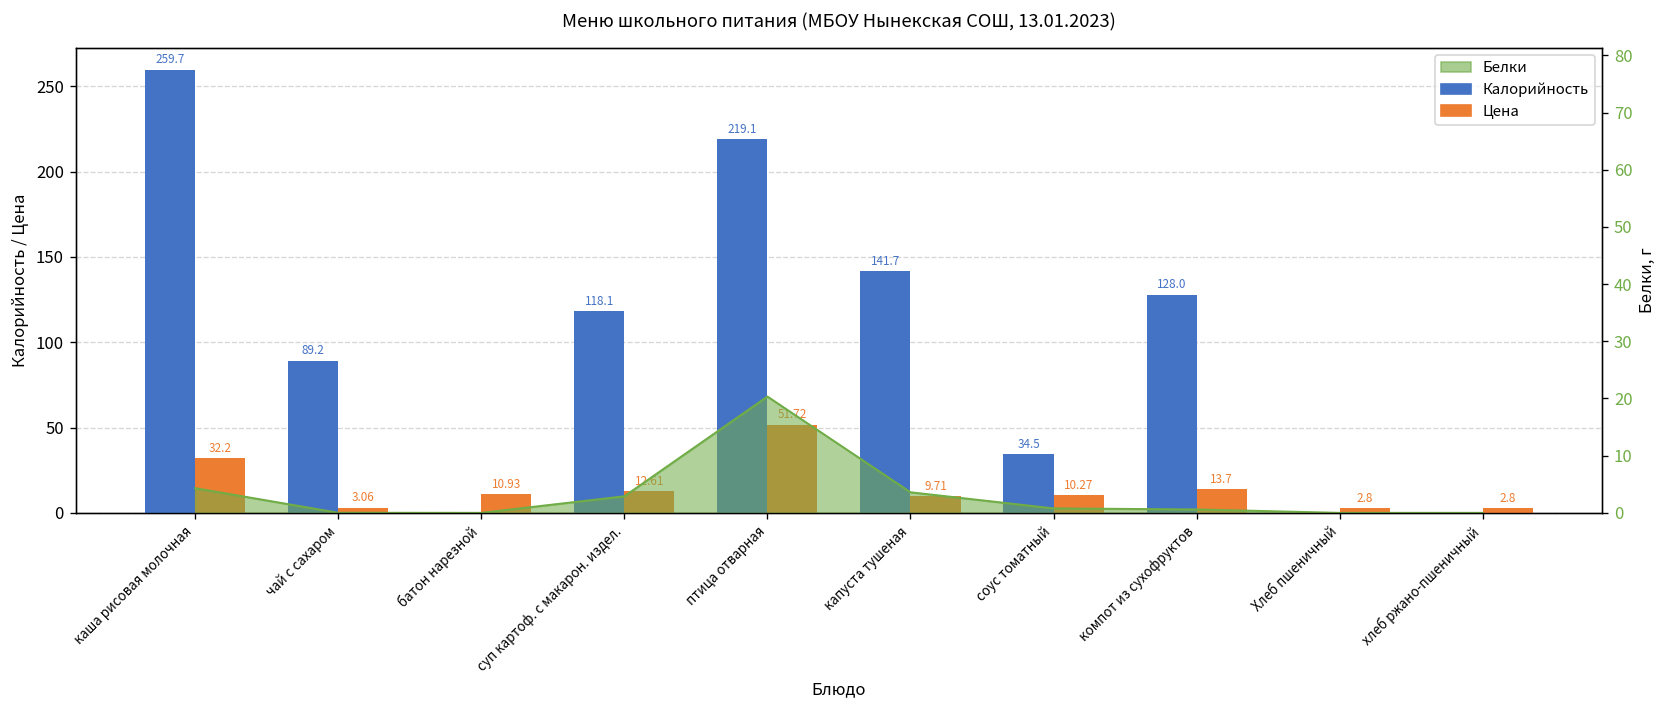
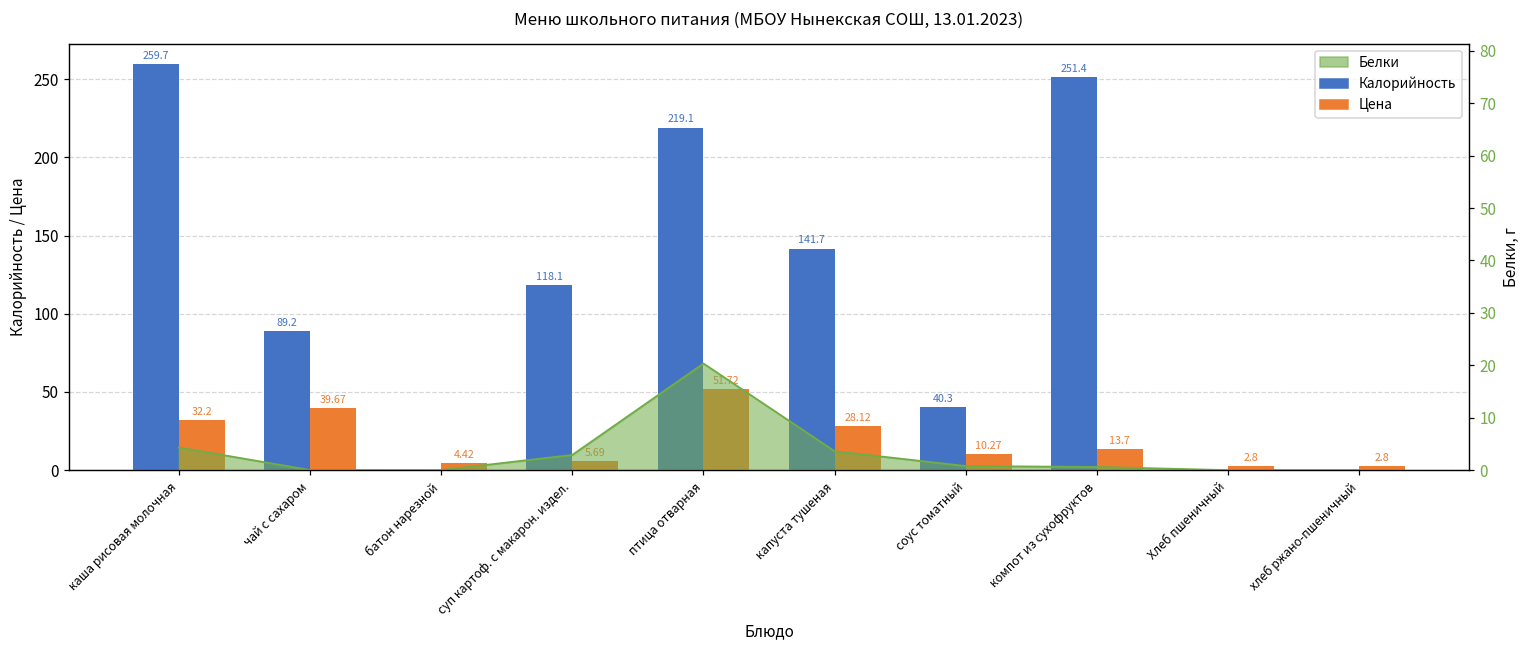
  {
    "Калорийность": {
      "каша рисовая молочная": 259.7,
      "чай с сахаром": 89.2,
      "суп картоф. с макарон. издел.": 118.1,
      "птица отварная": 219.1,
      "капуста тушеная": 141.7,
-     "соус томатный": 34.5,
-     "компот из сухофруктов": 128.0
+     "соус томатный": 40.3,
+     "компот из сухофруктов": 251.4
    },
    "Цена": {
      "каша рисовая молочная": 32.2,
-     "чай с сахаром": 3.06,
-     "батон нарезной": 10.93,
-     "суп картоф. с макарон. издел.": 12.61,
+     "чай с сахаром": 39.67,
+     "батон нарезной": 4.42,
+     "суп картоф. с макарон. издел.": 5.69,
      "птица отварная": 51.72,
-     "капуста тушеная": 9.71,
+     "капуста тушеная": 28.12,
      "соус томатный": 10.27,
      "компот из сухофруктов": 13.7,
      "Хлеб пшеничный": 2.8,
      "хлеб ржано-пшеничный": 2.8
    }
  }
